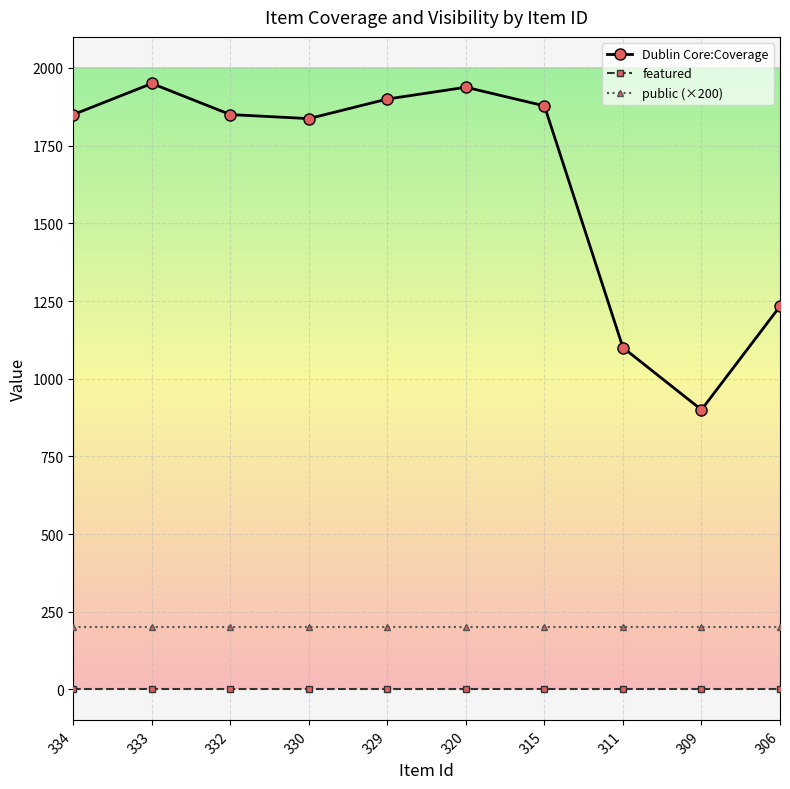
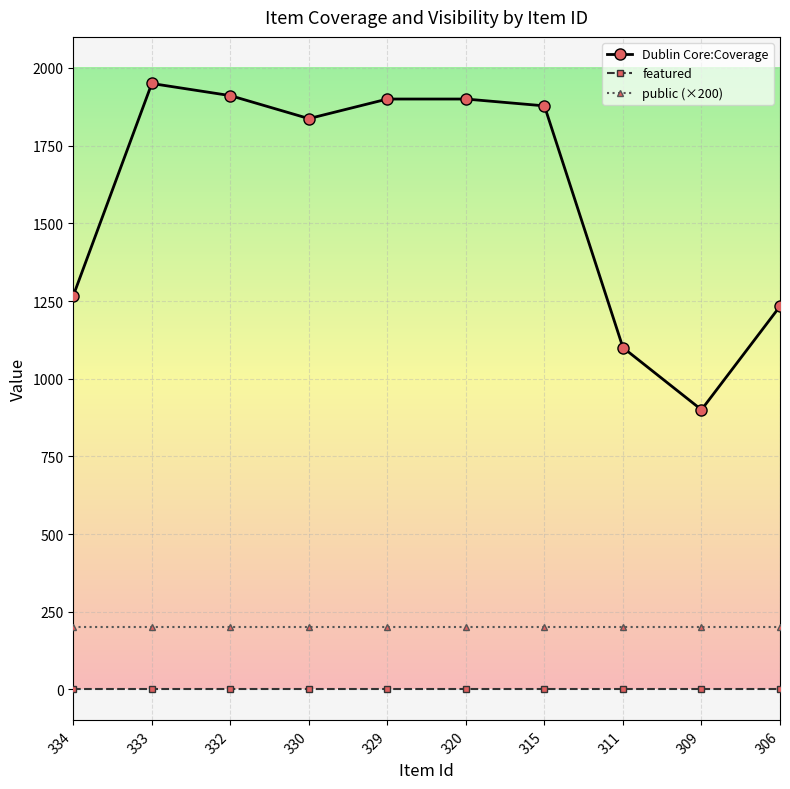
  {
    "Dublin Core:Coverage": {
-     "334": 1850,
+     "334": 1270,
      "333": 1950,
-     "332": 1850,
+     "332": 1910,
      "330": 1840,
      "329": 1900,
-     "320": 1940,
+     "320": 1900,
      "315": 1880,
      "311": 1100,
      "309": 900,
      "306": 1230
    }
  }
